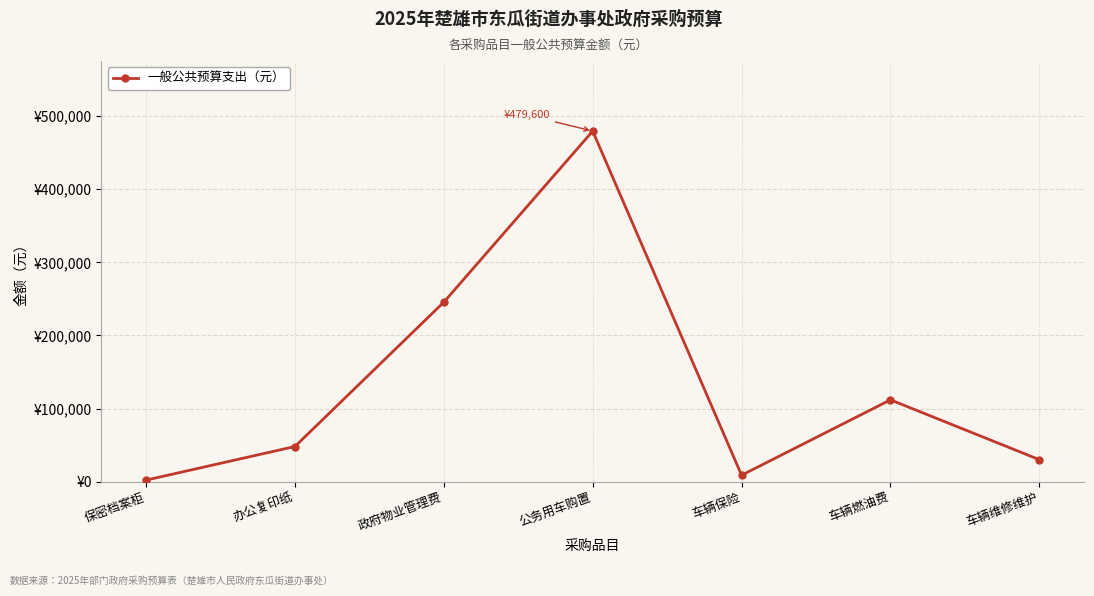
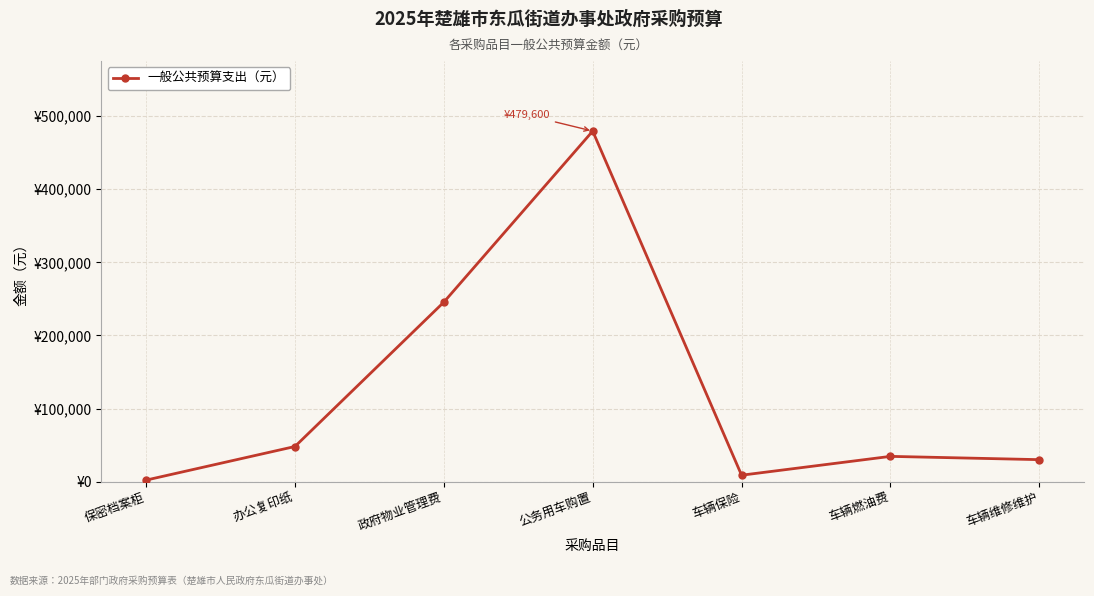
  {
    "保密档案柜": "¥0",
    "办公复印纸": "¥50,000",
    "政府物业管理费": "¥250,000",
    "车辆保险": "¥10,000",
-   "车辆燃油费": "¥110,000",
+   "车辆燃油费": "¥30,000",
    "车辆维修维护": "¥30,000"
  }
